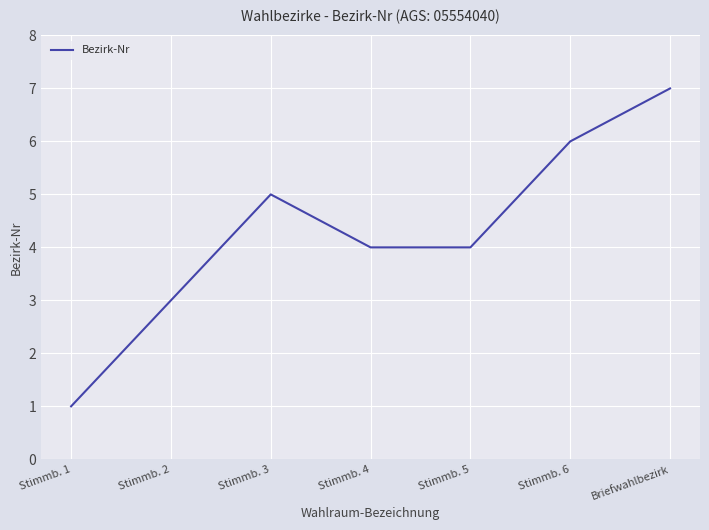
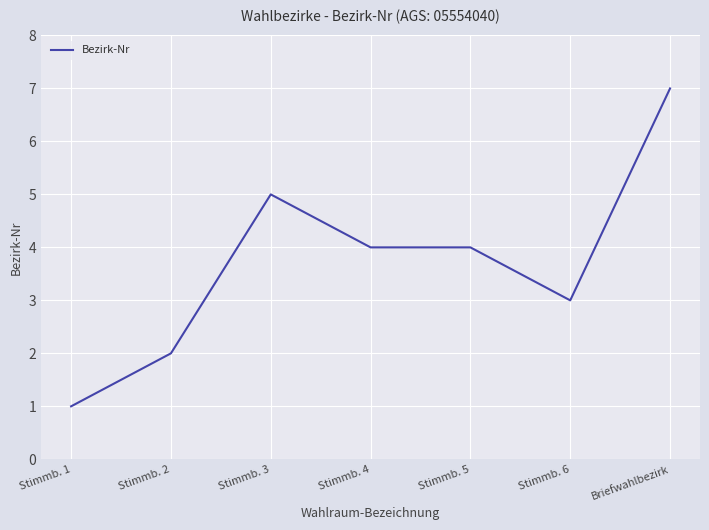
  {
    "Stimmb. 1": 1,
-   "Stimmb. 2": 3,
+   "Stimmb. 2": 2,
    "Stimmb. 3": 5,
    "Stimmb. 4": 4,
    "Stimmb. 5": 4,
-   "Stimmb. 6": 6,
+   "Stimmb. 6": 3,
    "Briefwahlbezirk": 7
  }
